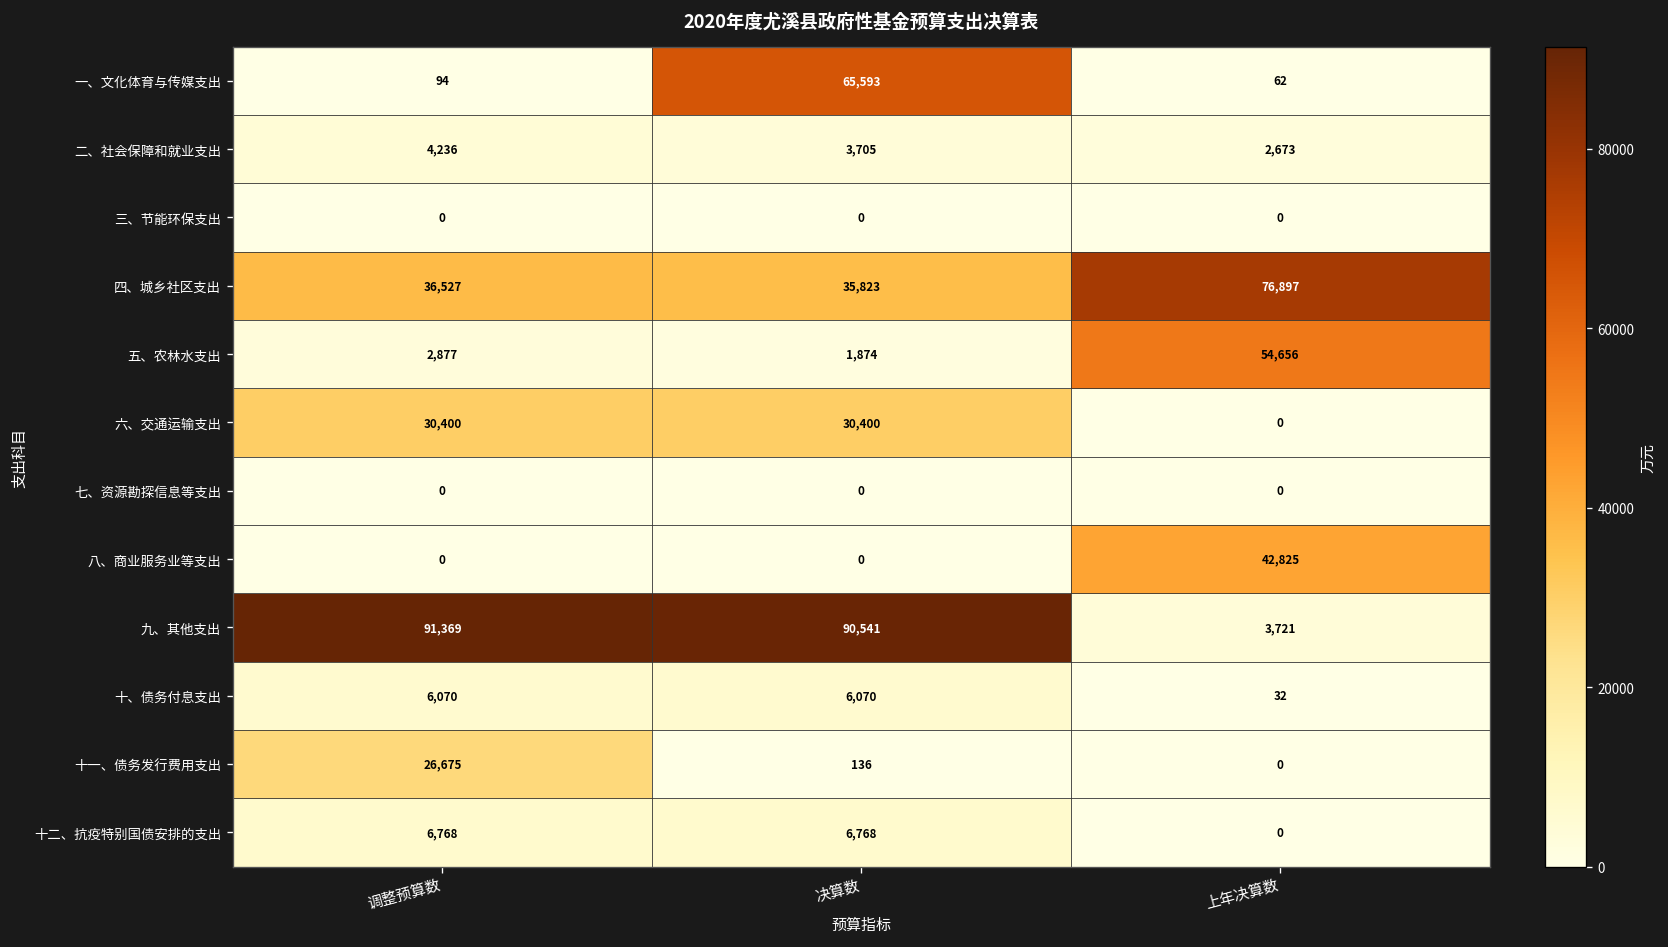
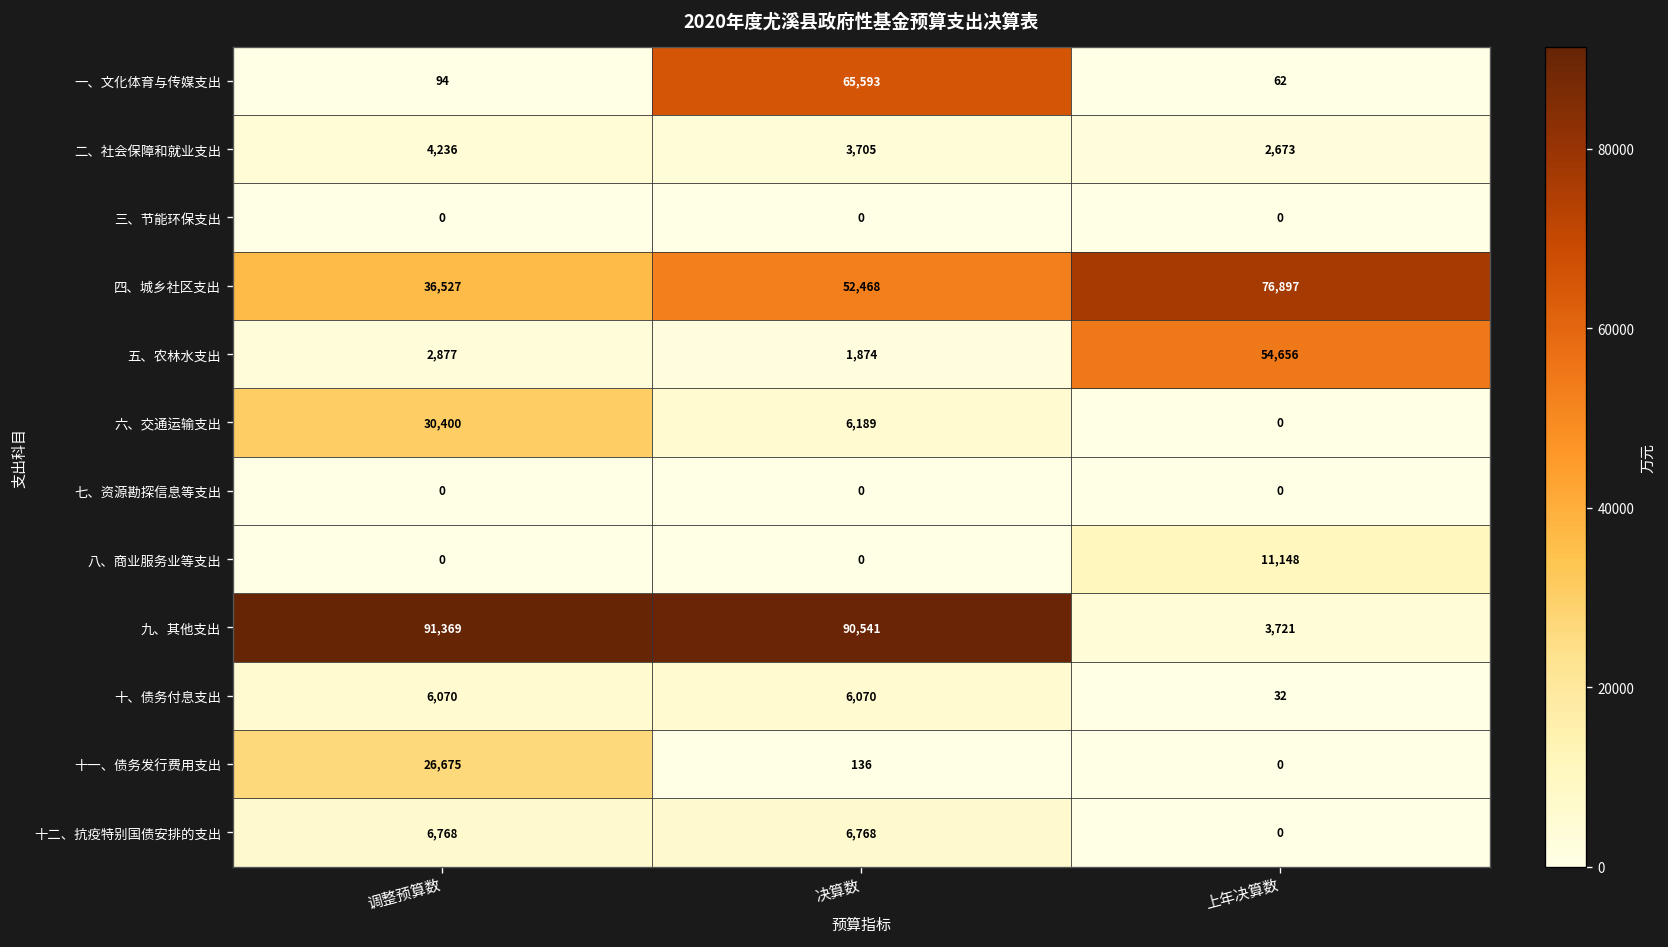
  {
    "一、文化体育与传媒支出": {
      "调整预算数": "94",
      "决算数": "65,593",
      "上年决算数": "62"
    },
    "二、社会保障和就业支出": {
      "调整预算数": "4,236",
      "决算数": "3,705",
      "上年决算数": "2,673"
    },
    "三、节能环保支出": {
      "调整预算数": "0",
      "决算数": "0",
      "上年决算数": "0"
    },
    "四、城乡社区支出": {
      "调整预算数": "36,527",
-     "决算数": "35,823",
+     "决算数": "52,468",
      "上年决算数": "76,897"
    },
    "五、农林水支出": {
      "调整预算数": "2,877",
      "决算数": "1,874",
      "上年决算数": "54,656"
    },
    "六、交通运输支出": {
      "调整预算数": "30,400",
-     "决算数": "30,400",
+     "决算数": "6,189",
      "上年决算数": "0"
    },
    "七、资源勘探信息等支出": {
      "调整预算数": "0",
      "决算数": "0",
      "上年决算数": "0"
    },
    "八、商业服务业等支出": {
      "调整预算数": "0",
      "决算数": "0",
-     "上年决算数": "42,825"
+     "上年决算数": "11,148"
    },
    "九、其他支出": {
      "调整预算数": "91,369",
      "决算数": "90,541",
      "上年决算数": "3,721"
    },
    "十、债务付息支出": {
      "调整预算数": "6,070",
      "决算数": "6,070",
      "上年决算数": "32"
    },
    "十一、债务发行费用支出": {
      "调整预算数": "26,675",
      "决算数": "136",
      "上年决算数": "0"
    },
    "十二、抗疫特别国债安排的支出": {
      "调整预算数": "6,768",
      "决算数": "6,768",
      "上年决算数": "0"
    }
  }
